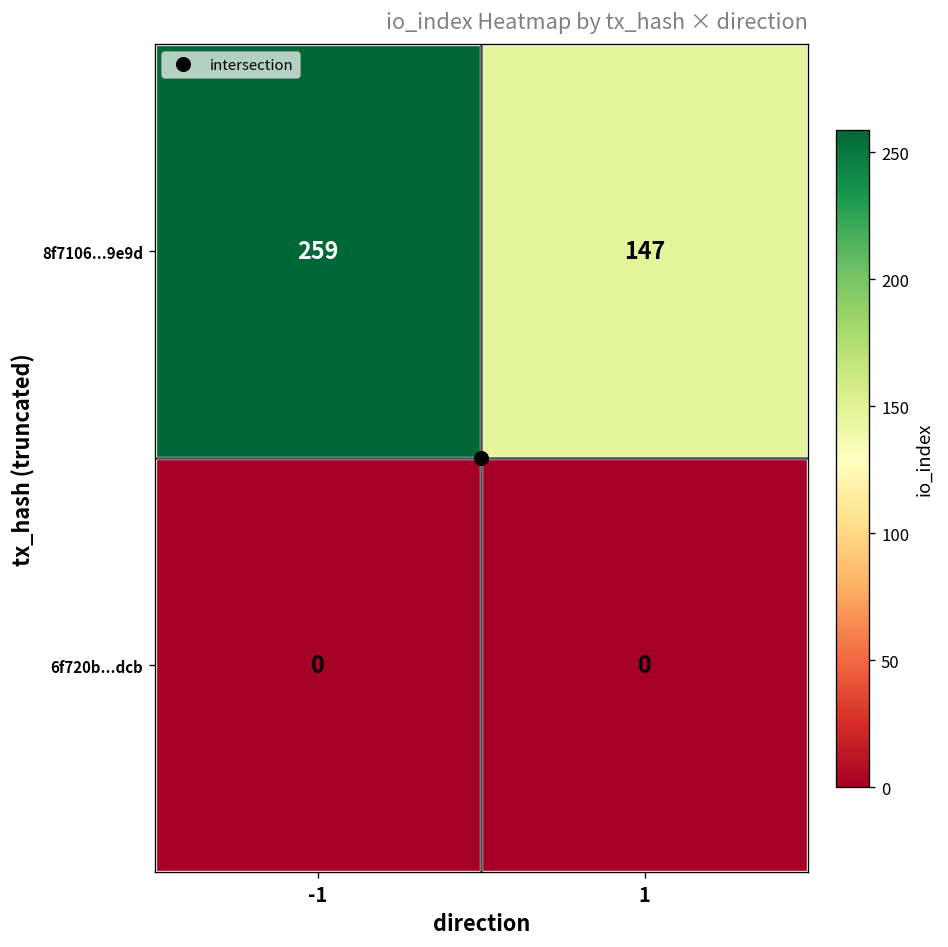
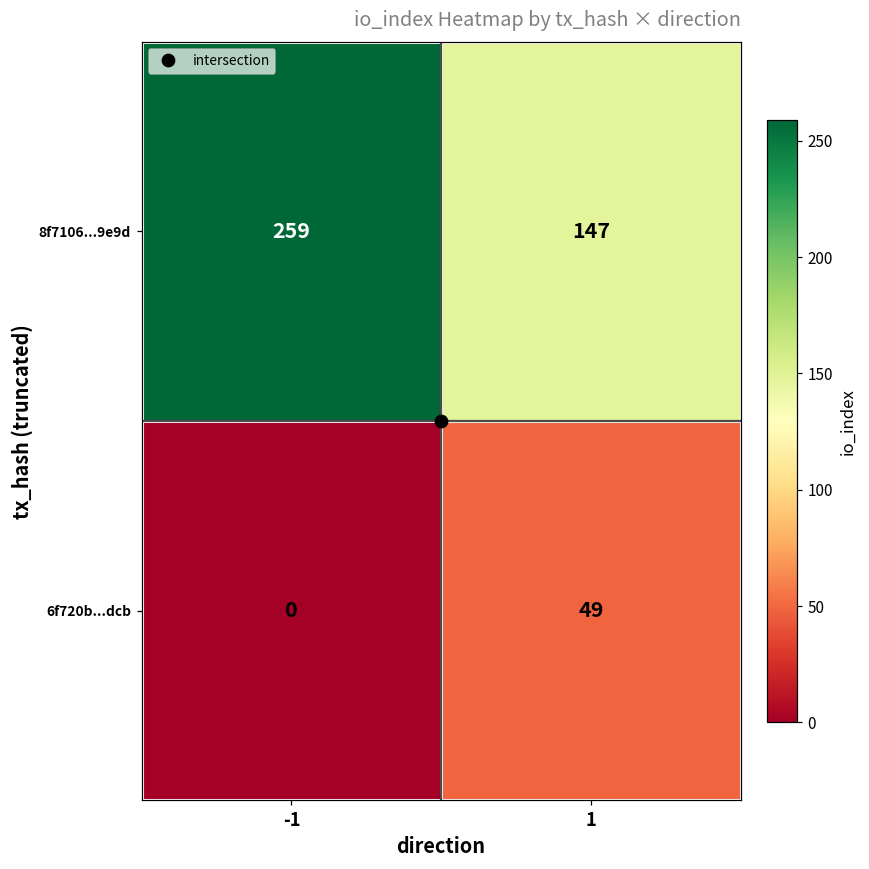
  {
    "8f7106...9e9d": {
      "-1": 259,
      "1": 147
    },
    "6f720b...dcb": {
      "-1": 0,
-     "1": 0
+     "1": 49
    }
  }
